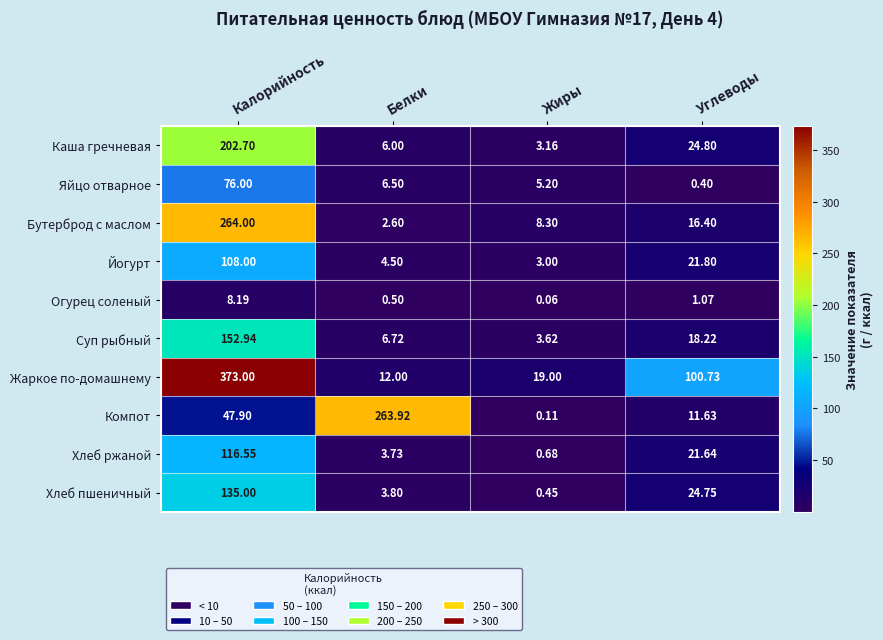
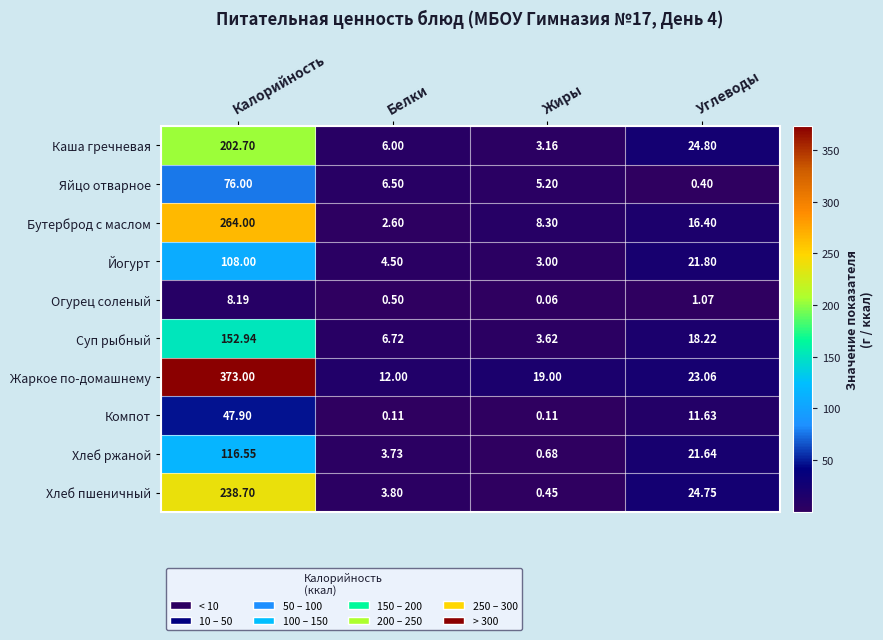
  {
    "Каша гречневая": {
      "Калорийность": 202.70,
      "Белки": 6.00,
      "Жиры": 3.16,
      "Углеводы": 24.80
    },
    "Яйцо отварное": {
      "Калорийность": 76.00,
      "Белки": 6.50,
      "Жиры": 5.20,
      "Углеводы": 0.40
    },
    "Бутерброд с маслом": {
      "Калорийность": 264.00,
      "Белки": 2.60,
      "Жиры": 8.30,
      "Углеводы": 16.40
    },
    "Йогурт": {
      "Калорийность": 108.00,
      "Белки": 4.50,
      "Жиры": 3.00,
      "Углеводы": 21.80
    },
    "Огурец соленый": {
      "Калорийность": 8.19,
      "Белки": 0.50,
      "Жиры": 0.06,
      "Углеводы": 1.07
    },
    "Суп рыбный": {
      "Калорийность": 152.94,
      "Белки": 6.72,
      "Жиры": 3.62,
      "Углеводы": 18.22
    },
    "Жаркое по-домашнему": {
      "Калорийность": 373.00,
      "Белки": 12.00,
      "Жиры": 19.00,
-     "Углеводы": 100.73
+     "Углеводы": 23.06
    },
    "Компот": {
      "Калорийность": 47.90,
-     "Белки": 263.92,
+     "Белки": 0.11,
      "Жиры": 0.11,
      "Углеводы": 11.63
    },
    "Хлеб ржаной": {
      "Калорийность": 116.55,
      "Белки": 3.73,
      "Жиры": 0.68,
      "Углеводы": 21.64
    },
    "Хлеб пшеничный": {
-     "Калорийность": 135.00,
+     "Калорийность": 238.70,
      "Белки": 3.80,
      "Жиры": 0.45,
      "Углеводы": 24.75
    }
  }
